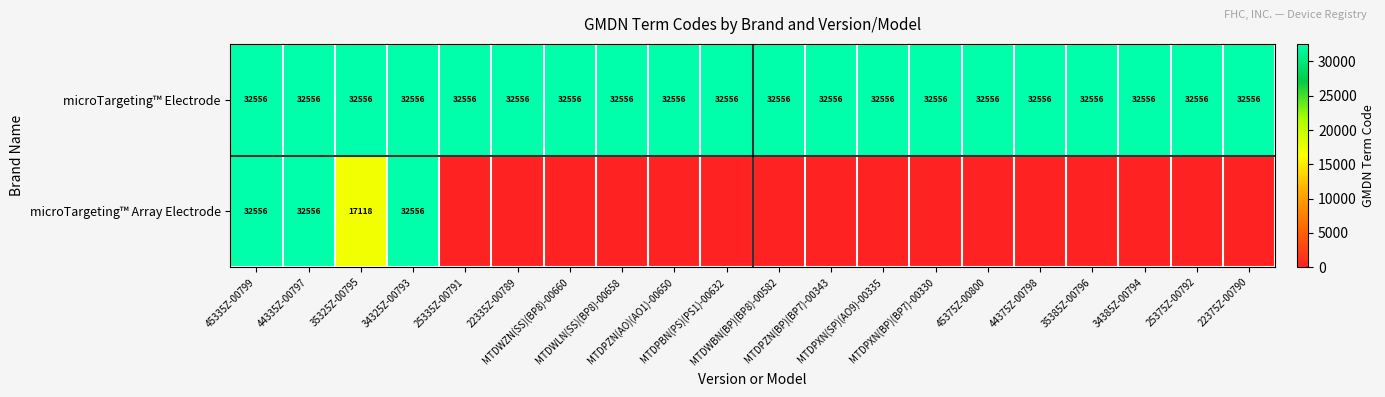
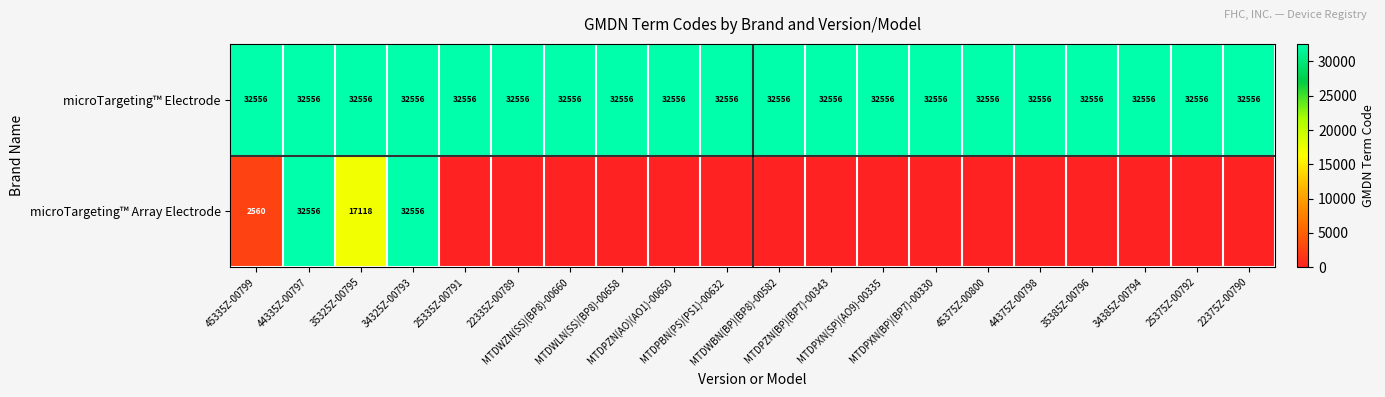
  {
    "microTargeting™ Electrode": {
      "45335Z-00799": 32556,
      "44335Z-00797": 32556,
      "35325Z-00795": 32556,
      "34325Z-00793": 32556,
      "25335Z-00791": 32556,
      "22335Z-00789": 32556,
      "MTDWZN(SS)(BP8)-00660": 32556,
      "MTDWLN(SS)(BP8)-00658": 32556,
      "MTDPZN(AO)(AO1)-00650": 32556,
      "MTDPBN(PS)(PS1)-00632": 32556,
      "MTDWBN(BP)(BP8)-00582": 32556,
      "MTDPZN(BP)(BP7)-00343": 32556,
      "MTDPXN(SP)(AO9)-00335": 32556,
      "MTDPXN(BP)(BP7)-00330": 32556,
      "45375Z-00800": 32556,
      "44375Z-00798": 32556,
      "35385Z-00796": 32556,
      "34385Z-00794": 32556,
      "25375Z-00792": 32556,
      "22375Z-00790": 32556
    },
    "microTargeting™ Array Electrode": {
-     "45335Z-00799": 32556,
+     "45335Z-00799": 2560,
      "44335Z-00797": 32556,
      "35325Z-00795": 17118,
      "34325Z-00793": 32556
    }
  }
